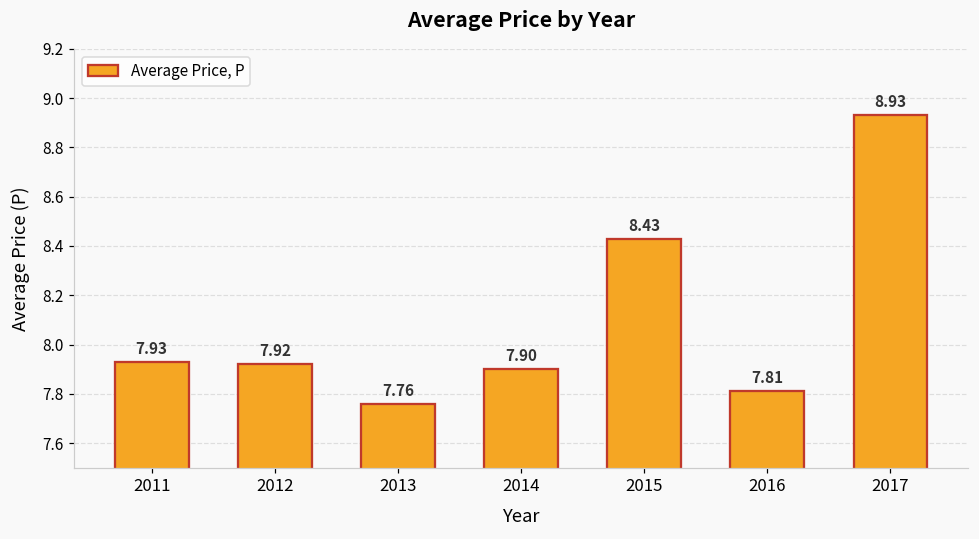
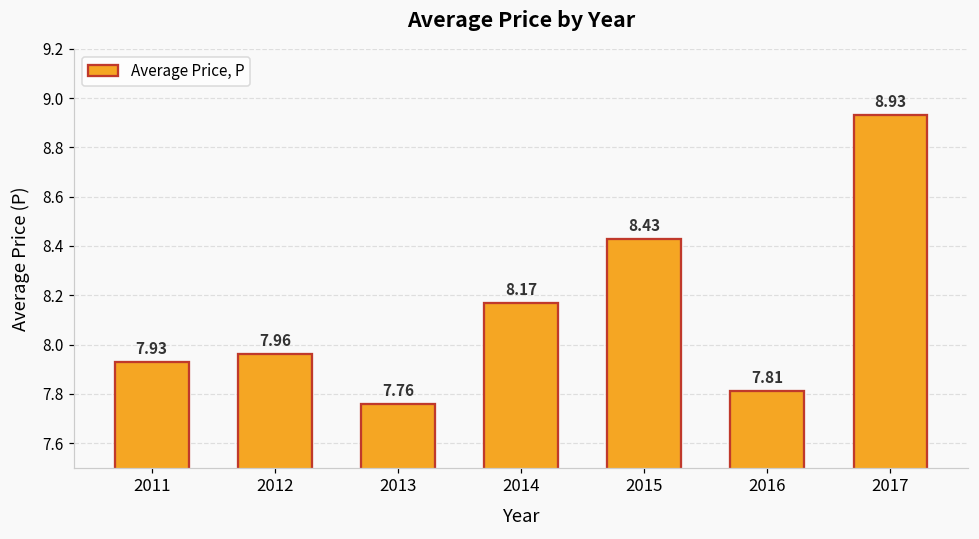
  {
    "2011": 7.93,
-   "2012": 7.92,
+   "2012": 7.96,
    "2013": 7.76,
-   "2014": 7.90,
+   "2014": 8.17,
    "2015": 8.43,
    "2016": 7.81,
    "2017": 8.93
  }
